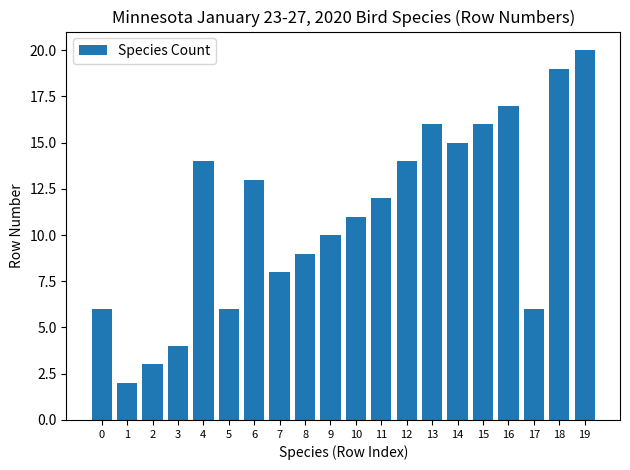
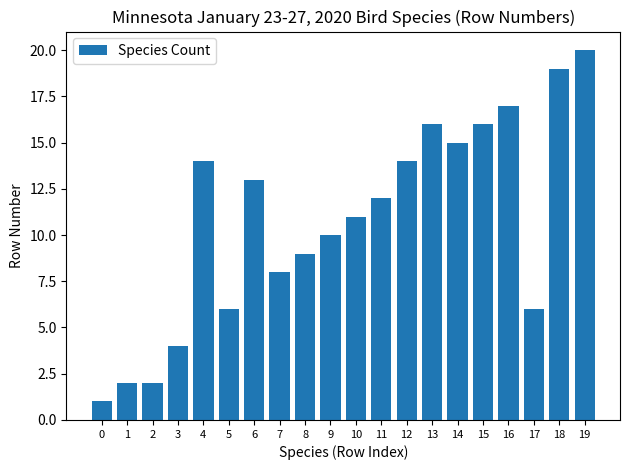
  {
-   "0": 6,
+   "0": 1,
    "1": 2,
-   "2": 3,
+   "2": 2,
    "3": 4,
    "4": 14,
    "5": 6,
    "6": 13,
    "7": 8,
    "8": 9,
    "9": 10,
    "10": 11,
    "11": 12,
    "12": 14,
    "13": 16,
    "14": 15,
    "15": 16,
    "16": 17,
    "17": 6,
    "18": 19,
    "19": 20
  }
